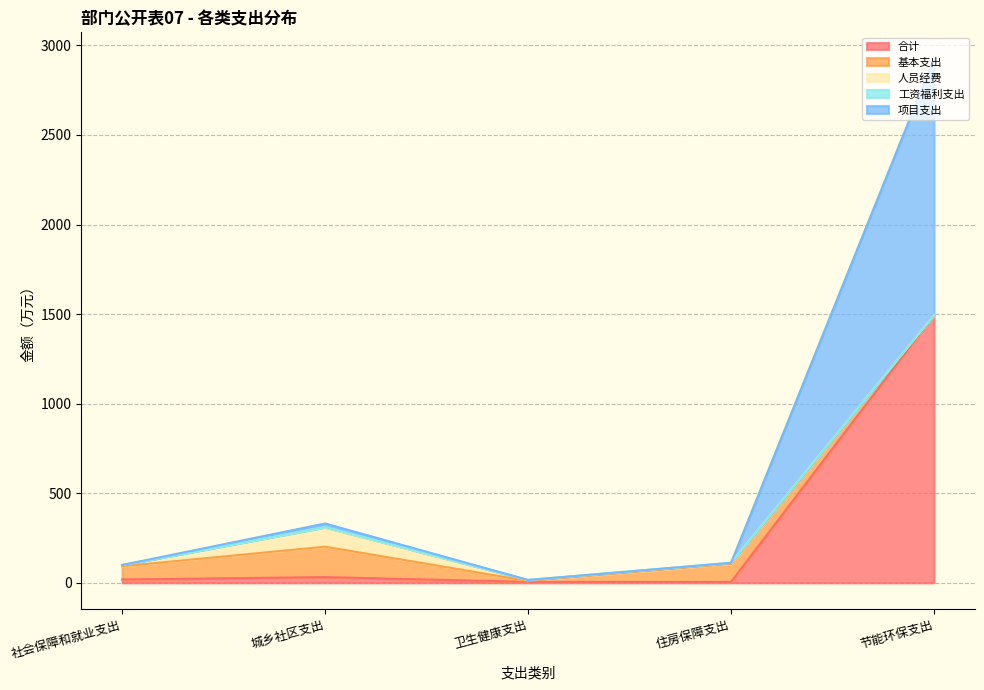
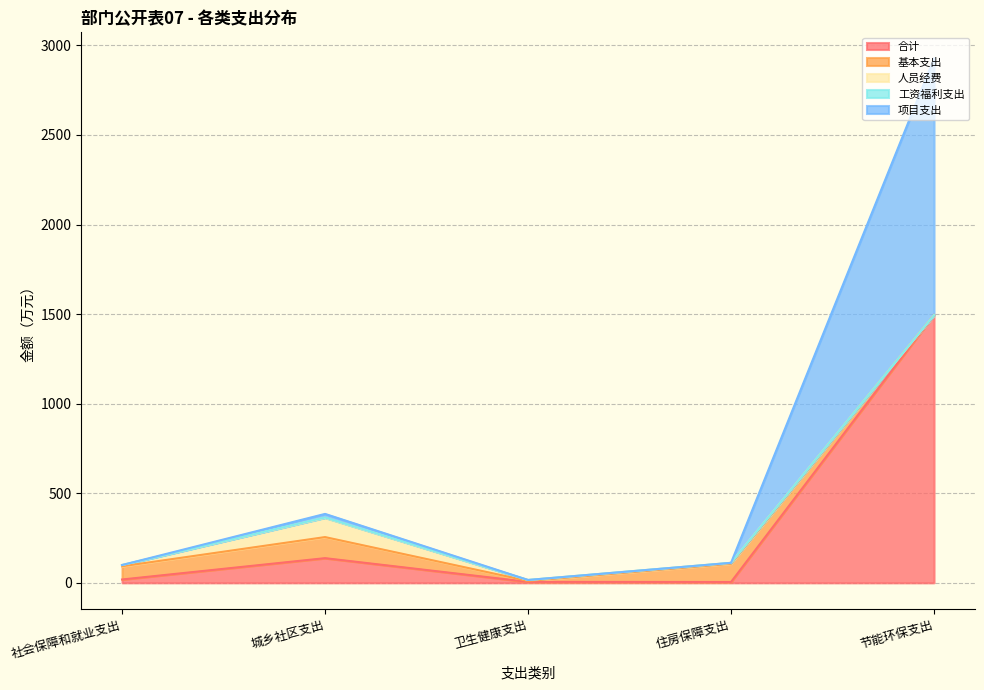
  {
    "合计": {
      "社会保障和就业支出": 20,
-     "城乡社区支出": 30,
+     "城乡社区支出": 140,
      "住房保障支出": 0
    },
    "基本支出": {
-     "城乡社区支出": 170
+     "城乡社区支出": 120
    }
  }
